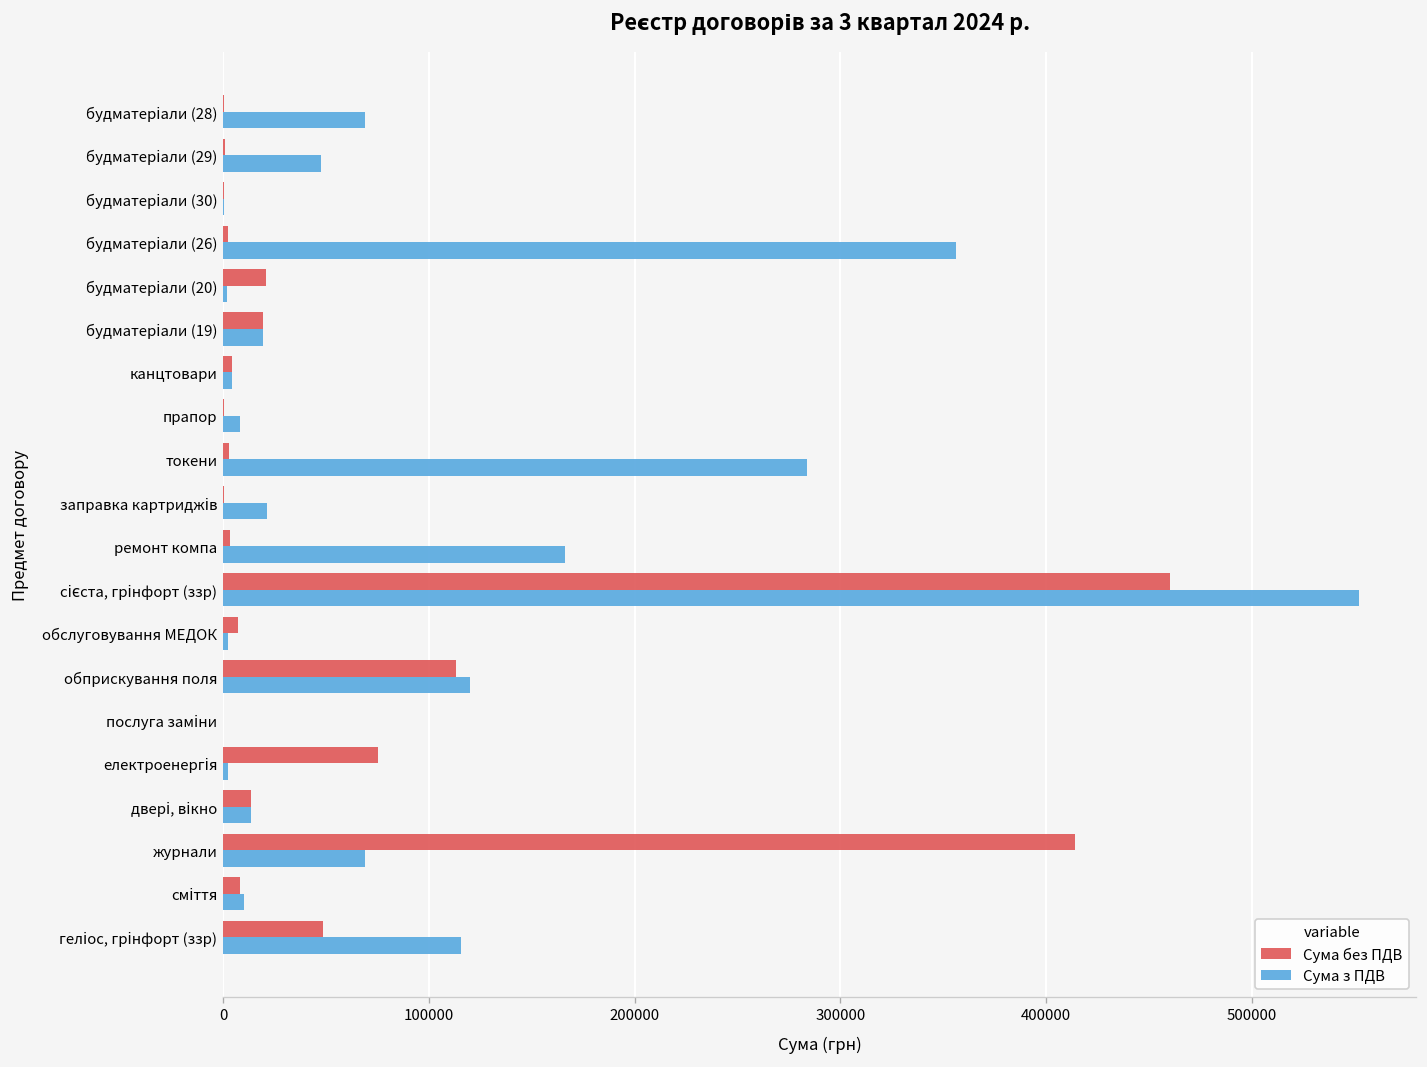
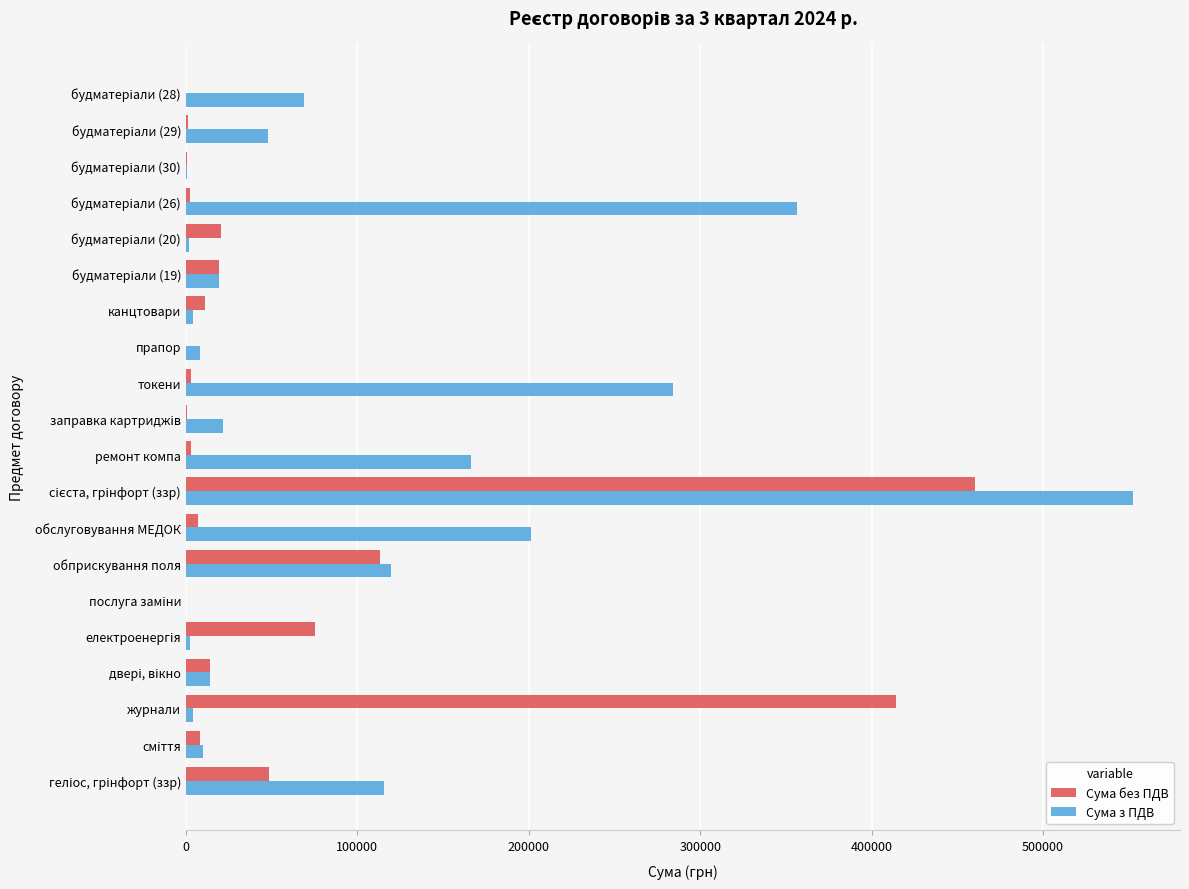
  {
    "Сума без ПДВ": {
      "будматеріали (26)": 2000,
      "будматеріали (20)": 21000,
      "будматеріали (19)": 19000,
-     "канцтовари": 4000,
+     "канцтовари": 11000,
      "токени": 3000,
      "ремонт компа": 3000,
      "сієста, грінфорт (ззр)": 460000,
      "обслуговування МЕДОК": 7000,
      "обприскування поля": 113000,
      "електроенергія": 76000,
      "двері, вікно": 14000,
      "журнали": 414000,
      "сміття": 8000,
      "геліос, грінфорт (ззр)": 49000
    },
    "Сума з ПДВ": {
      "будматеріали (28)": 69000,
      "будматеріали (29)": 48000,
      "будматеріали (26)": 356000,
      "будматеріали (20)": 2000,
      "будматеріали (19)": 19000,
      "канцтовари": 4000,
      "прапор": 8000,
      "токени": 284000,
      "заправка картриджів": 21000,
      "ремонт компа": 166000,
      "сієста, грінфорт (ззр)": 552000,
-     "обслуговування МЕДОК": 2000,
+     "обслуговування МЕДОК": 201000,
      "обприскування поля": 120000,
      "електроенергія": 2000,
      "двері, вікно": 14000,
-     "журнали": 69000,
+     "журнали": 4000,
      "сміття": 10000,
      "геліос, грінфорт (ззр)": 116000
    }
  }
